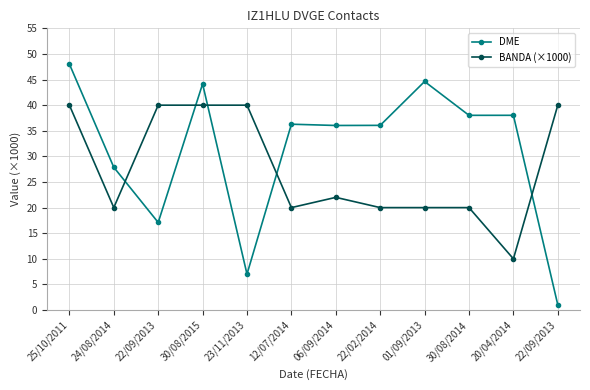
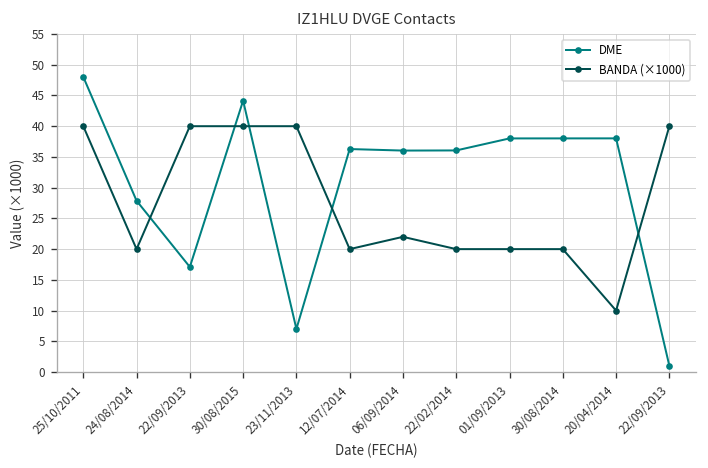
  {
    "DME": {
      "25/10/2011": 48,
      "24/08/2014": 28,
      "30/08/2015": 44,
      "23/11/2013": 7,
      "12/07/2014": 36,
      "06/09/2014": 36,
      "22/02/2014": 36,
-     "01/09/2013": 45,
+     "01/09/2013": 38,
      "30/08/2014": 38,
      "20/04/2014": 38
    },
    "BANDA (×1000)": {
      "25/10/2011": 40,
      "24/08/2014": 20,
      "30/08/2015": 40,
      "23/11/2013": 40,
      "12/07/2014": 20,
      "06/09/2014": 22,
      "22/02/2014": 20,
      "01/09/2013": 20,
      "30/08/2014": 20,
      "20/04/2014": 10
    }
  }
